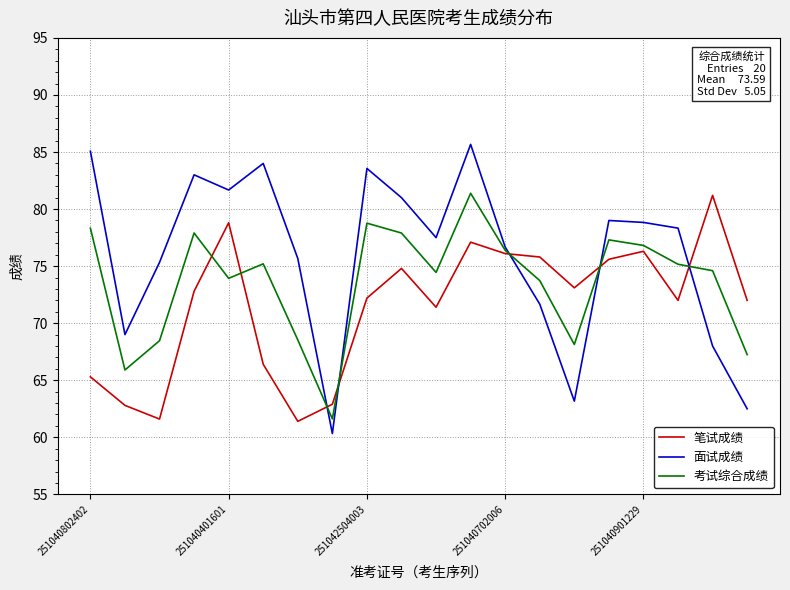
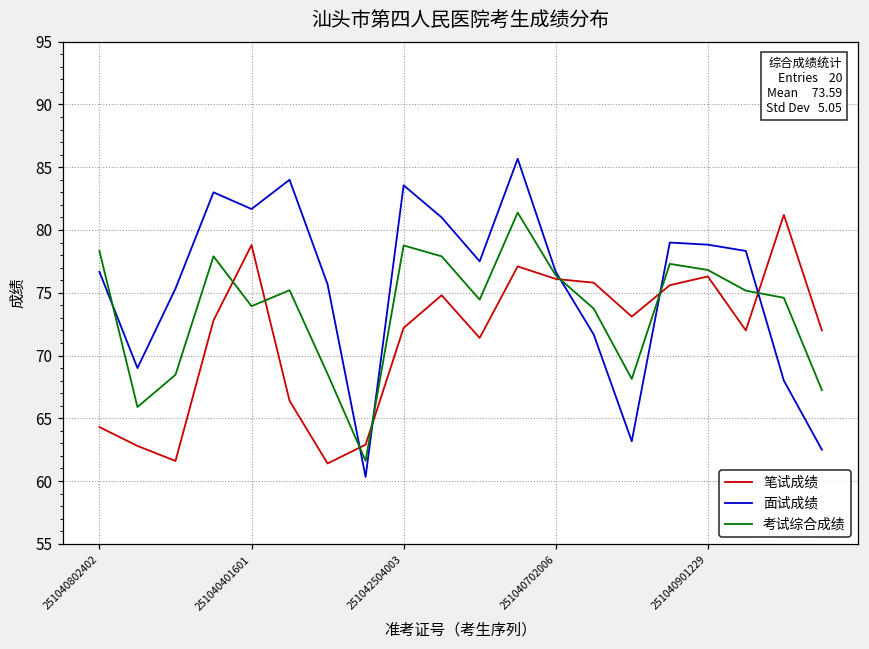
  {
    "笔试成绩": {
-     "251040802402": 65.3,
+     "251040802402": 64.3,
      "251040401601": 78.8,
      "251042504003": 72.2,
      "251040702006": 76.1,
      "251040901229": 76.3
    },
    "面试成绩": {
-     "251040802402": 85.1,
+     "251040802402": 76.7,
      "251040401601": 81.7,
      "251042504003": 83.6,
      "251040702006": 76.7,
      "251040901229": 78.8
    },
    "考试综合成绩": {
      "251040802402": 78.3,
      "251040401601": 73.9,
      "251042504003": 78.8,
      "251040702006": 76.4,
      "251040901229": 76.8
    }
  }
